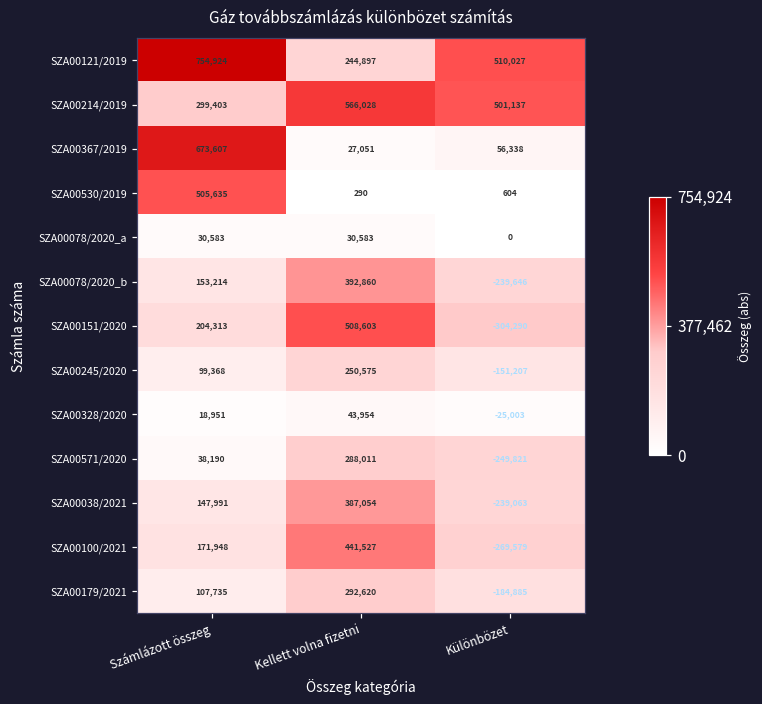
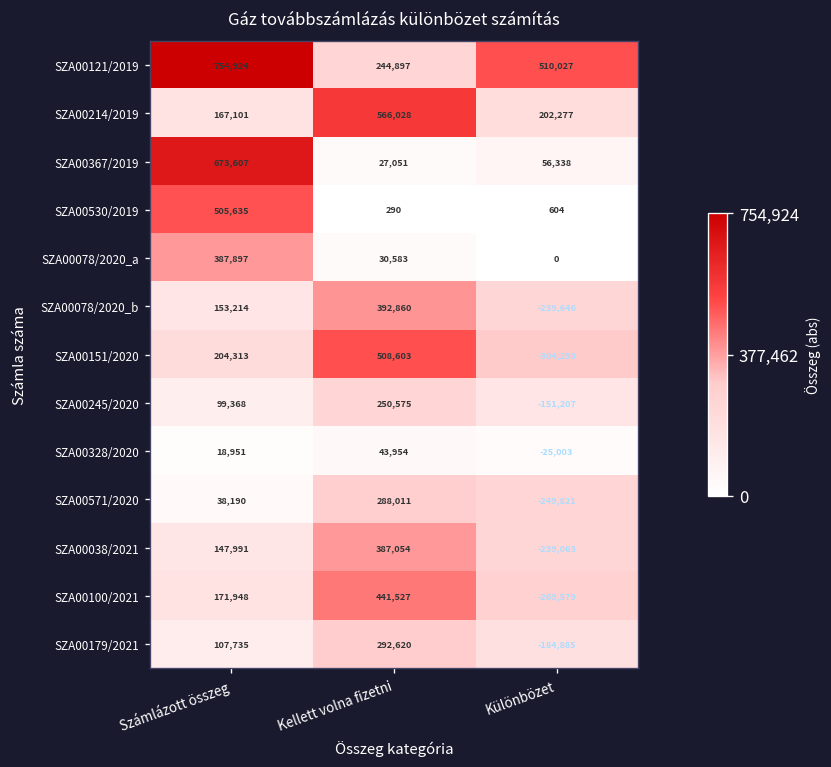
  {
    "SZA00121/2019": {
      "Számlázott összeg": "754,924",
      "Kellett volna fizetni": "244,897",
      "Különbözet": "510,027"
    },
    "SZA00214/2019": {
-     "Számlázott összeg": "299,403",
+     "Számlázott összeg": "167,101",
      "Kellett volna fizetni": "566,028",
-     "Különbözet": "501,137"
+     "Különbözet": "202,277"
    },
    "SZA00367/2019": {
      "Számlázott összeg": "673,607",
      "Kellett volna fizetni": "27,051",
      "Különbözet": "56,338"
    },
    "SZA00530/2019": {
      "Számlázott összeg": "505,635",
      "Kellett volna fizetni": "290",
      "Különbözet": "604"
    },
    "SZA00078/2020_a": {
-     "Számlázott összeg": "30,583",
+     "Számlázott összeg": "387,897",
      "Kellett volna fizetni": "30,583",
      "Különbözet": "0"
    },
    "SZA00078/2020_b": {
      "Számlázott összeg": "153,214",
      "Kellett volna fizetni": "392,860",
      "Különbözet": "-239,646"
    },
    "SZA00151/2020": {
      "Számlázott összeg": "204,313",
      "Kellett volna fizetni": "508,603",
      "Különbözet": "-304,290"
    },
    "SZA00245/2020": {
      "Számlázott összeg": "99,368",
      "Kellett volna fizetni": "250,575",
      "Különbözet": "-151,207"
    },
    "SZA00328/2020": {
      "Számlázott összeg": "18,951",
      "Kellett volna fizetni": "43,954",
      "Különbözet": "-25,003"
    },
    "SZA00571/2020": {
      "Számlázott összeg": "38,190",
      "Kellett volna fizetni": "288,011",
      "Különbözet": "-249,821"
    },
    "SZA00038/2021": {
      "Számlázott összeg": "147,991",
      "Kellett volna fizetni": "387,054",
      "Különbözet": "-239,063"
    },
    "SZA00100/2021": {
      "Számlázott összeg": "171,948",
      "Kellett volna fizetni": "441,527",
      "Különbözet": "-269,579"
    },
    "SZA00179/2021": {
      "Számlázott összeg": "107,735",
      "Kellett volna fizetni": "292,620",
      "Különbözet": "-184,885"
    }
  }
